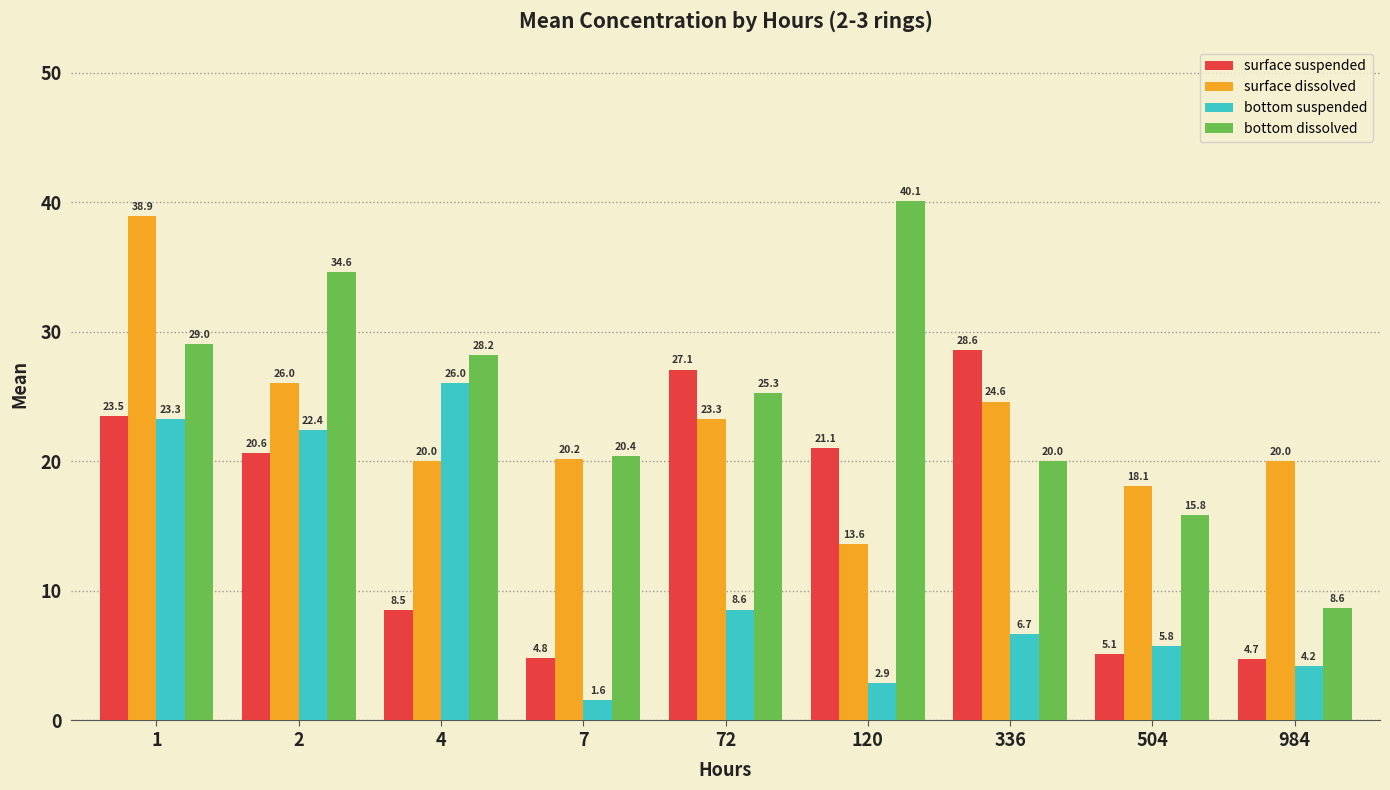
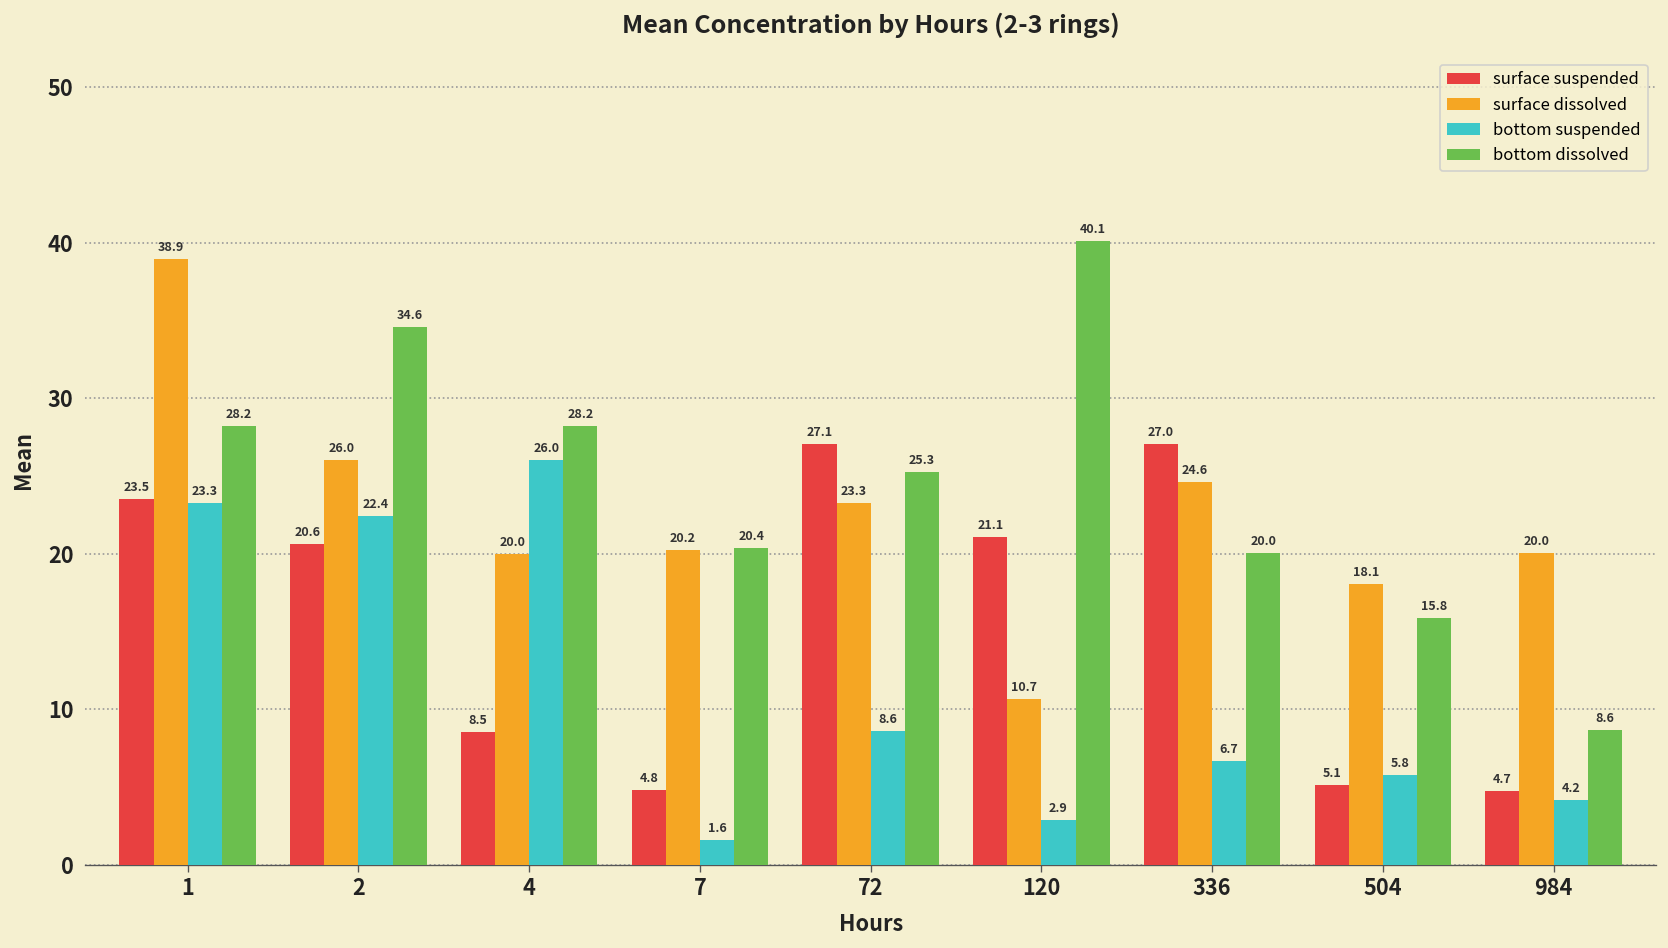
  {
    "surface suspended": {
      "1": 23.5,
      "2": 20.6,
      "4": 8.5,
      "7": 4.8,
      "72": 27.1,
      "120": 21.1,
-     "336": 28.6,
+     "336": 27.0,
      "504": 5.1,
      "984": 4.7
    },
    "surface dissolved": {
      "1": 38.9,
      "2": 26.0,
      "4": 20.0,
      "7": 20.2,
      "72": 23.3,
-     "120": 13.6,
+     "120": 10.7,
      "336": 24.6,
      "504": 18.1,
      "984": 20.0
    },
    "bottom suspended": {
      "1": 23.3,
      "2": 22.4,
      "4": 26.0,
      "7": 1.6,
      "72": 8.6,
      "120": 2.9,
      "336": 6.7,
      "504": 5.8,
      "984": 4.2
    },
    "bottom dissolved": {
-     "1": 29.0,
+     "1": 28.2,
      "2": 34.6,
      "4": 28.2,
      "7": 20.4,
      "72": 25.3,
      "120": 40.1,
      "336": 20.0,
      "504": 15.8,
      "984": 8.6
    }
  }
